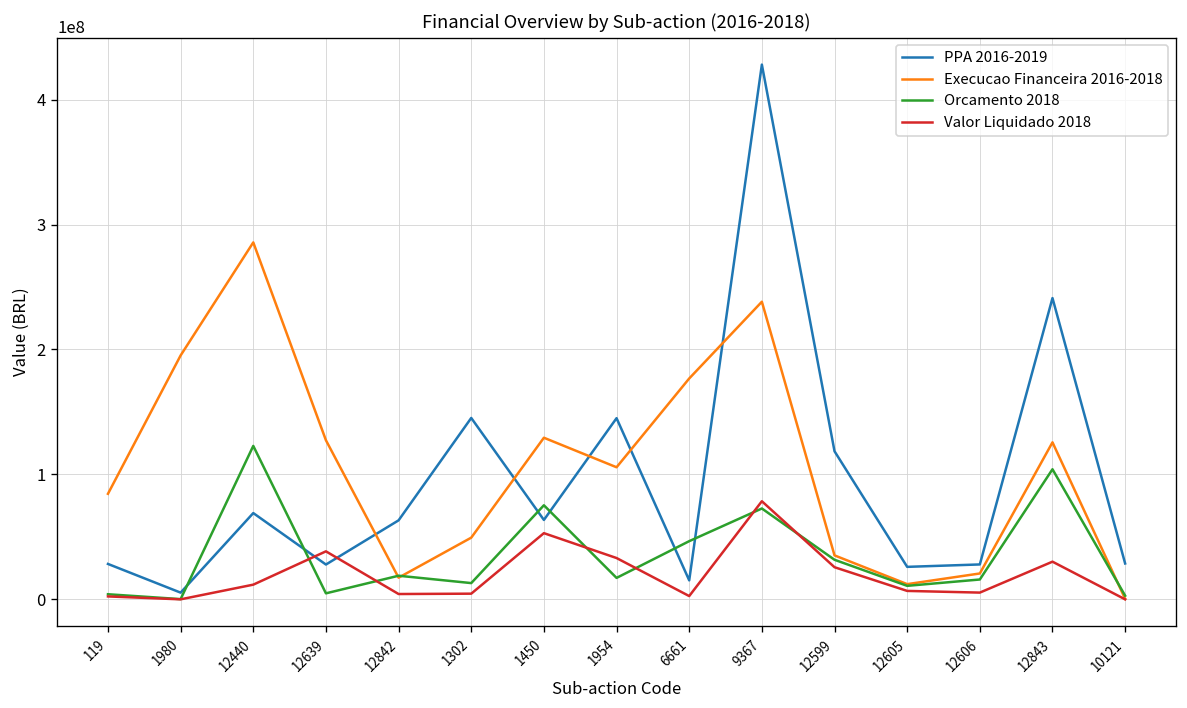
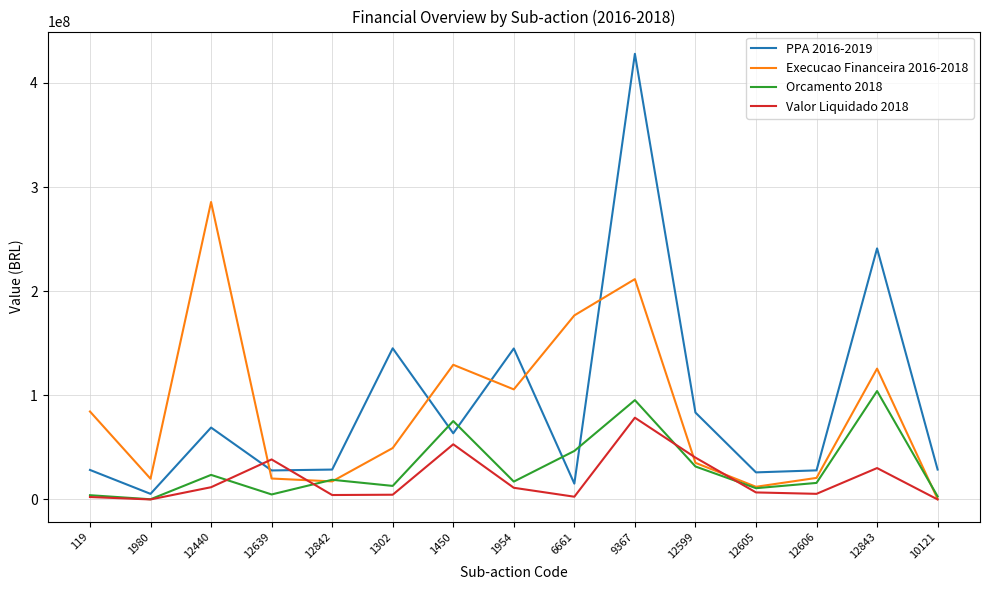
  {
    "PPA 2016-2019": {
      "119": 28000000,
      "1980": 5000000,
      "12440": 69000000,
      "12639": 28000000,
-     "12842": 63000000,
+     "12842": 29000000,
      "1302": 145000000,
      "1450": 64000000,
      "1954": 145000000,
      "6661": 15000000,
      "9367": 428000000,
-     "12599": 119000000,
+     "12599": 83000000,
      "12605": 26000000,
      "12606": 28000000,
      "12843": 241000000,
      "10121": 29000000
    },
    "Execucao Financeira 2016-2018": {
      "119": 84000000,
-     "1980": 195000000,
+     "1980": 20000000,
      "12440": 286000000,
-     "12639": 127000000,
+     "12639": 20000000,
      "1302": 49000000,
      "1450": 129000000,
      "1954": 106000000,
      "6661": 177000000,
-     "9367": 238000000,
+     "9367": 212000000,
      "12599": 35000000,
      "12606": 21000000,
      "12843": 126000000
    },
    "Orcamento 2018": {
-     "12440": 123000000,
+     "12440": 24000000,
      "12639": 5000000,
      "1302": 13000000,
      "1450": 75000000,
      "1954": 17000000,
      "6661": 47000000,
-     "9367": 73000000,
+     "9367": 95000000,
      "12599": 32000000,
      "12606": 16000000,
      "12843": 104000000,
      "10121": 3000000
    },
    "Valor Liquidado 2018": {
      "12440": 12000000,
      "12639": 38000000,
      "12842": 4000000,
      "1302": 5000000,
      "1450": 53000000,
-     "1954": 33000000,
+     "1954": 11000000,
      "6661": 3000000,
      "9367": 79000000,
-     "12599": 26000000,
+     "12599": 40000000,
      "12605": 7000000,
      "12606": 5000000,
      "12843": 30000000
    }
  }
